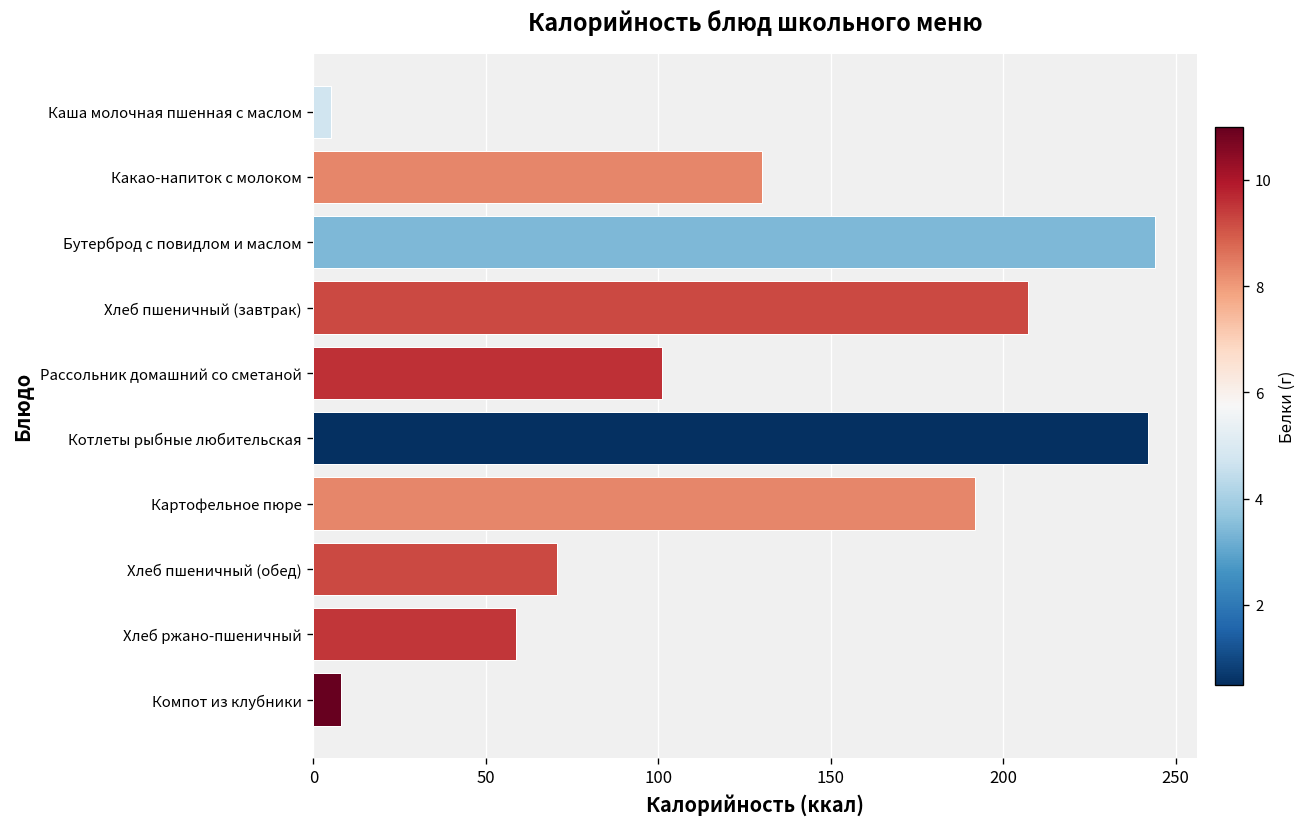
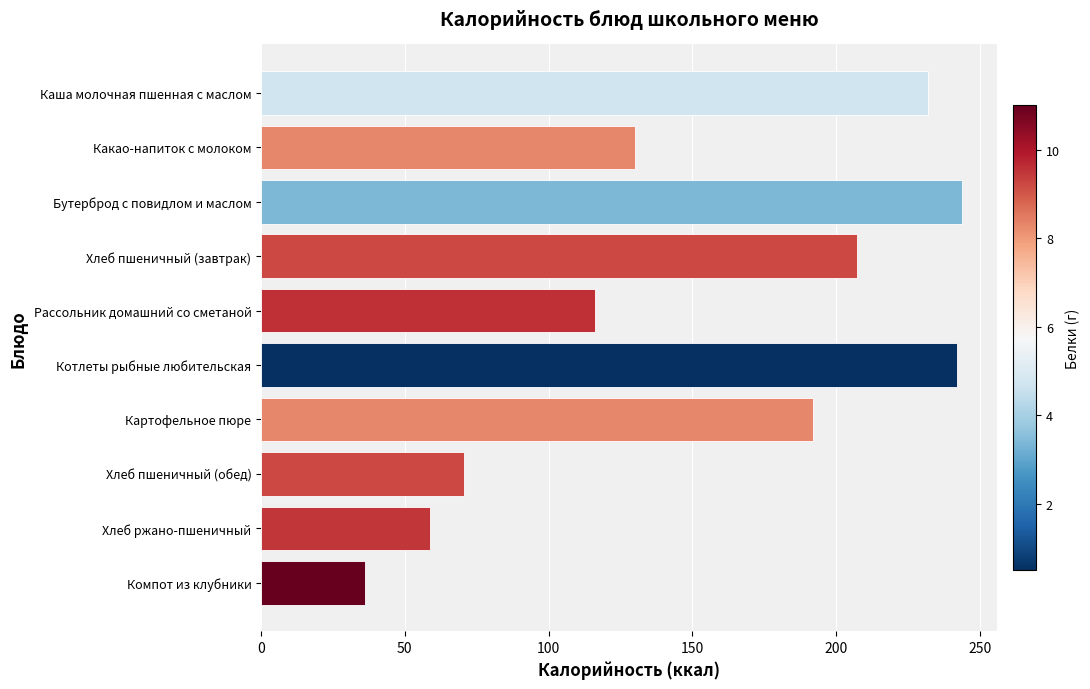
  {
-   "Каша молочная пшенная с маслом": 5,
+   "Каша молочная пшенная с маслом": 232,
    "Какао-напиток с молоком": 130,
    "Бутерброд с повидлом и маслом": 244,
    "Хлеб пшеничный (завтрак)": 207,
-   "Рассольник домашний со сметаной": 101,
+   "Рассольник домашний со сметаной": 116,
    "Котлеты рыбные любительская": 242,
    "Картофельное пюре": 192,
    "Хлеб пшеничный (обед)": 71,
    "Хлеб ржано-пшеничный": 59,
-   "Компот из клубники": 8
+   "Компот из клубники": 36
  }
